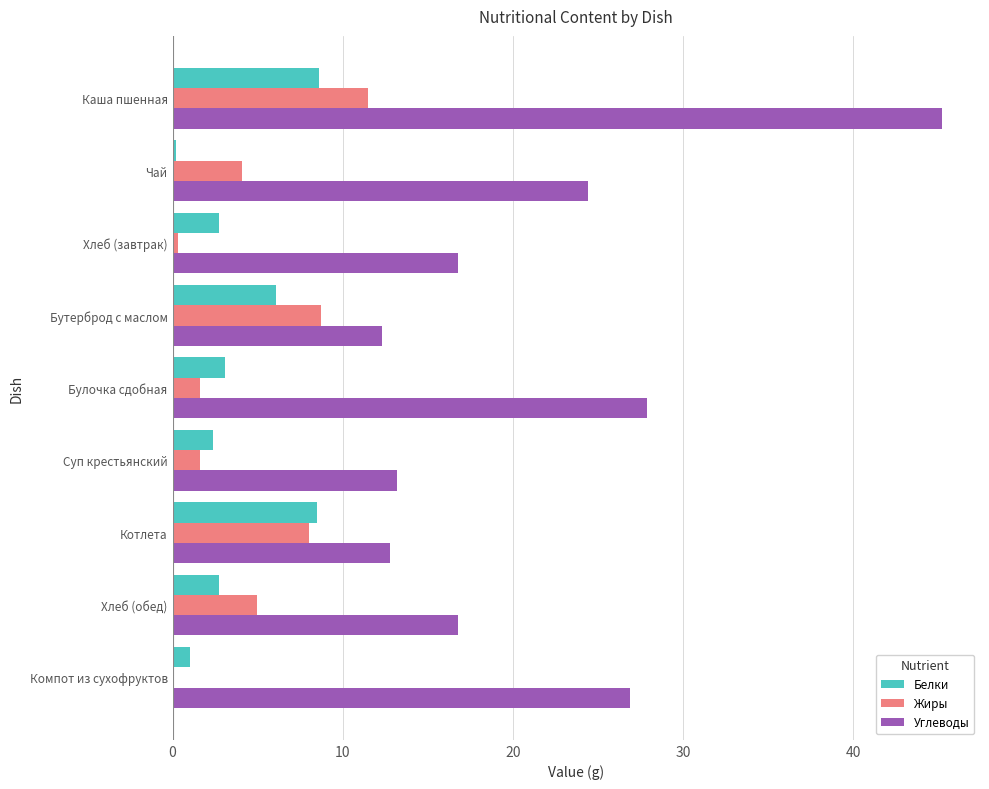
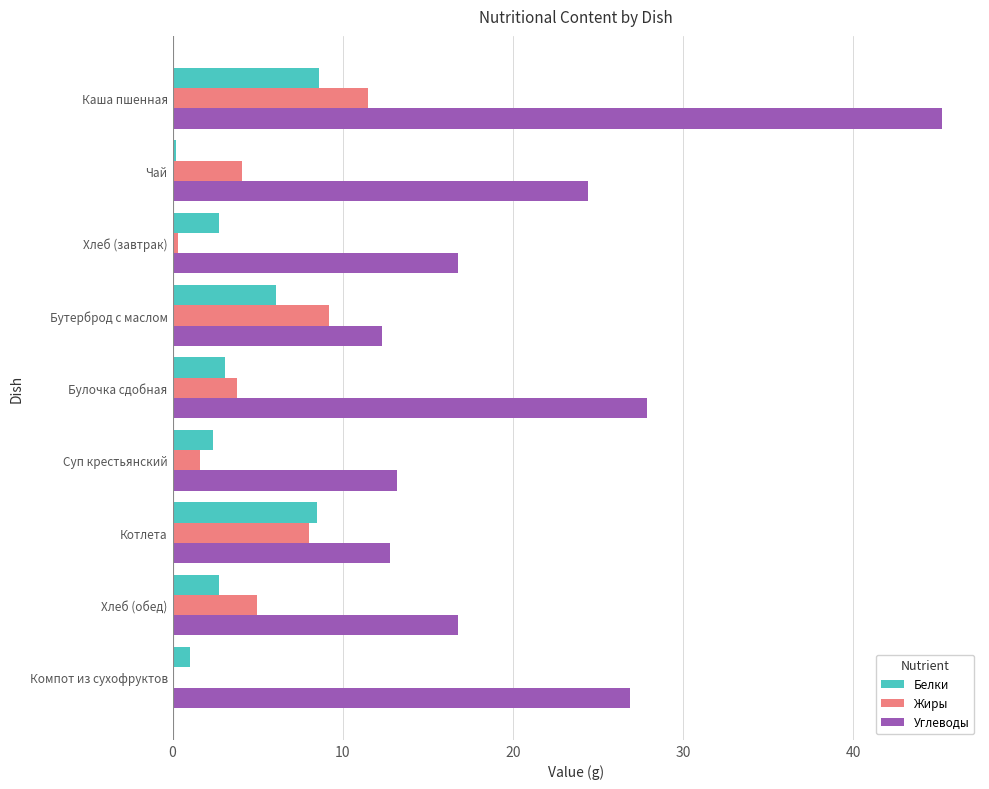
  {
    "Белки": {
      "Каша пшенная": 8.6,
      "Чай": 0.2,
      "Хлеб (завтрак)": 2.8,
      "Бутерброд с маслом": 6.1,
      "Булочка сдобная": 3.1,
      "Суп крестьянский": 2.4,
      "Котлета": 8.5,
      "Хлеб (обед)": 2.8,
      "Компот из сухофруктов": 1.0
    },
    "Жиры": {
      "Каша пшенная": 11.5,
      "Чай": 4.1,
      "Хлеб (завтрак)": 0.4,
-     "Бутерброд с маслом": 8.7,
-     "Булочка сдобная": 1.6,
+     "Бутерброд с маслом": 9.2,
+     "Булочка сдобная": 3.8,
      "Суп крестьянский": 1.6,
      "Котлета": 8.0,
      "Хлеб (обед)": 5.0,
      "Компот из сухофруктов": 0.0
    },
    "Углеводы": {
      "Каша пшенная": 45.2,
      "Чай": 24.4,
      "Хлеб (завтрак)": 16.8,
      "Бутерброд с маслом": 12.3,
      "Булочка сдобная": 27.9,
      "Суп крестьянский": 13.2,
      "Котлета": 12.8,
      "Хлеб (обед)": 16.8,
      "Компот из сухофруктов": 26.9
    }
  }
